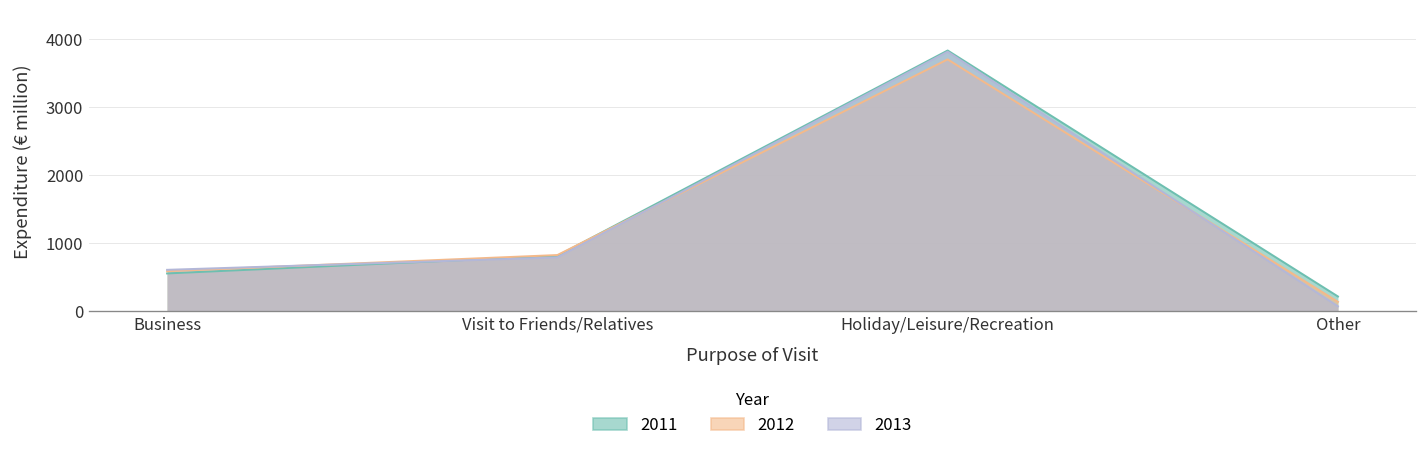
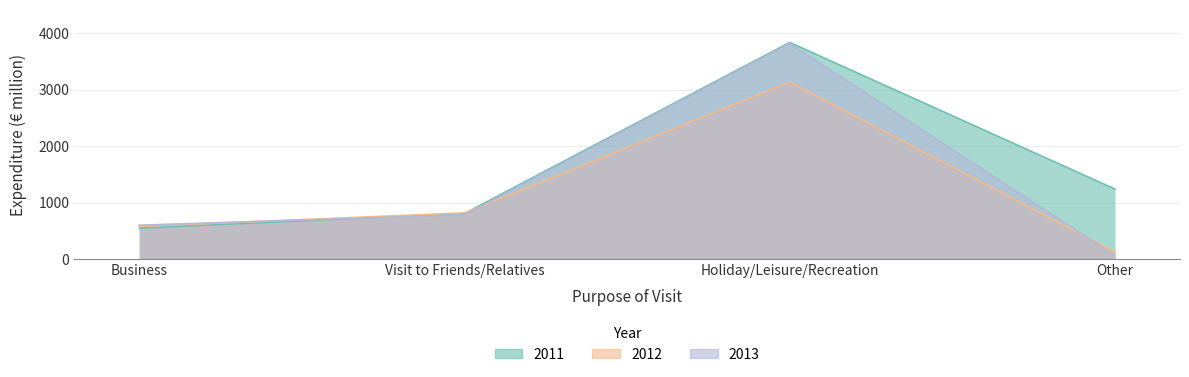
  {
    "2011": {
-     "Other": 200
+     "Other": 1200
    },
    "2012": {
-     "Holiday/Leisure/Recreation": 3700,
+     "Holiday/Leisure/Recreation": 3100,
      "Other": 100
    },
    "2013": {
      "Other": 100
    }
  }
